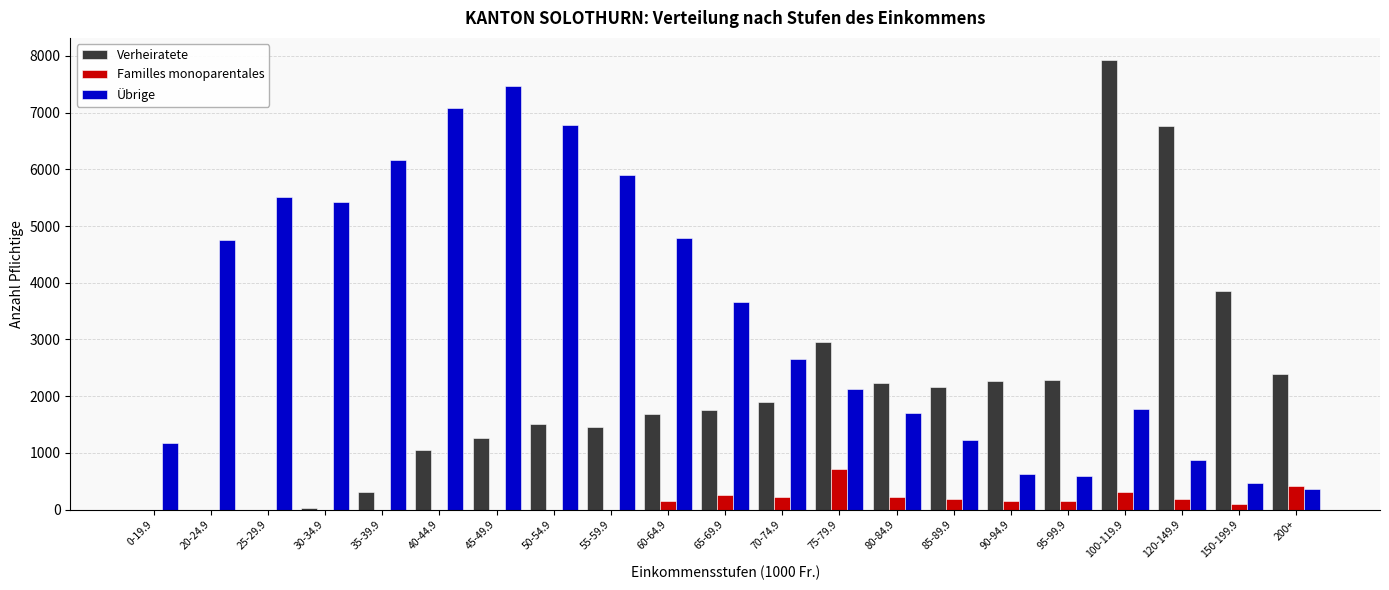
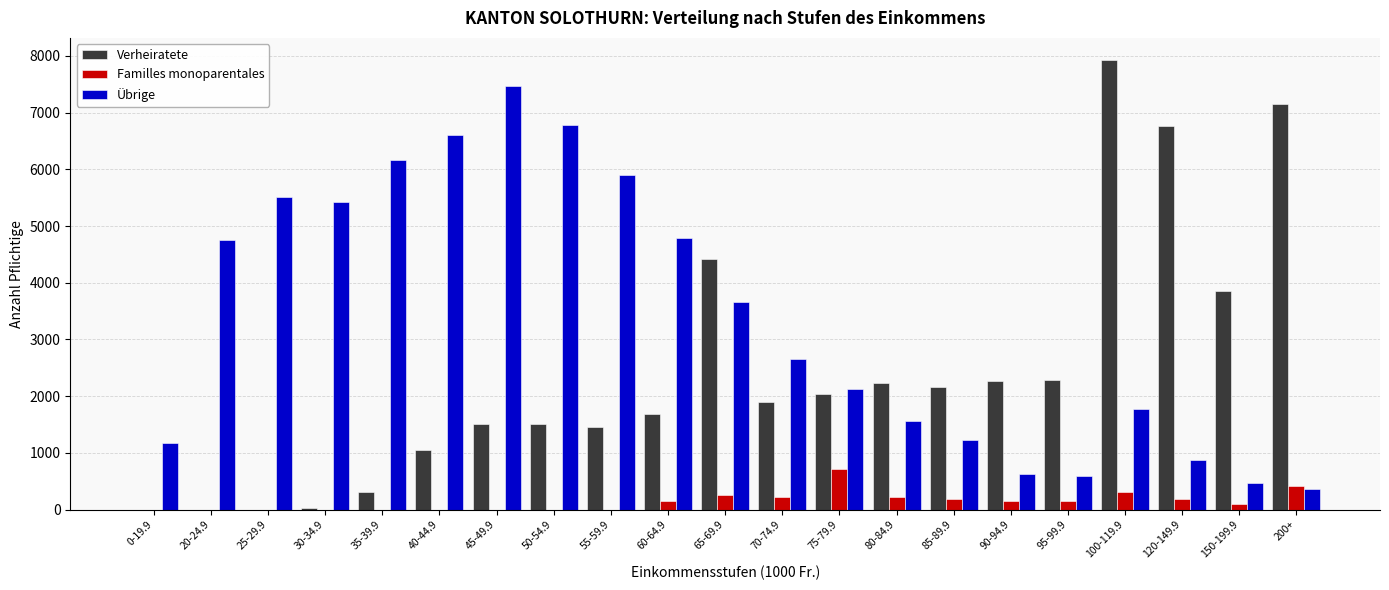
  {
    "Verheiratete": {
      "0-19.9": 0,
      "20-24.9": 0,
      "25-29.9": 0,
      "35-39.9": 300,
      "40-44.9": 1000,
-     "45-49.9": 1300,
+     "45-49.9": 1500,
      "50-54.9": 1500,
      "55-59.9": 1500,
      "60-64.9": 1700,
-     "65-69.9": 1800,
+     "65-69.9": 4400,
      "70-74.9": 1900,
-     "75-79.9": 3000,
+     "75-79.9": 2000,
      "80-84.9": 2200,
      "85-89.9": 2200,
      "90-94.9": 2300,
      "95-99.9": 2300,
      "100-119.9": 7900,
      "120-149.9": 6800,
      "150-199.9": 3900,
-     "200+": 2400
+     "200+": 7200
    },
    "Familles monoparentales": {
      "0-19.9": 0,
      "20-24.9": 0,
      "25-29.9": 0,
      "30-34.9": 0,
      "35-39.9": 0,
      "40-44.9": 0,
      "45-49.9": 0,
      "50-54.9": 0,
      "55-59.9": 0,
      "60-64.9": 200,
      "65-69.9": 300,
      "70-74.9": 200,
      "75-79.9": 700,
      "80-84.9": 200,
      "85-89.9": 200,
      "90-94.9": 200,
      "95-99.9": 100,
      "100-119.9": 300,
      "120-149.9": 200,
      "150-199.9": 100,
      "200+": 400
    },
    "Übrige": {
      "0-19.9": 1200,
      "20-24.9": 4800,
      "25-29.9": 5500,
      "30-34.9": 5400,
      "35-39.9": 6200,
-     "40-44.9": 7100,
+     "40-44.9": 6600,
      "45-49.9": 7500,
      "50-54.9": 6800,
      "55-59.9": 5900,
      "60-64.9": 4800,
      "65-69.9": 3700,
      "70-74.9": 2700,
      "75-79.9": 2100,
-     "80-84.9": 1700,
+     "80-84.9": 1600,
      "85-89.9": 1200,
      "90-94.9": 600,
      "95-99.9": 600,
      "100-119.9": 1800,
      "120-149.9": 900,
      "150-199.9": 500,
      "200+": 400
    }
  }
